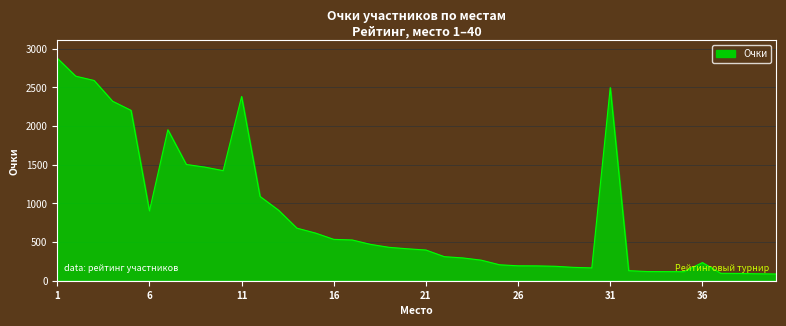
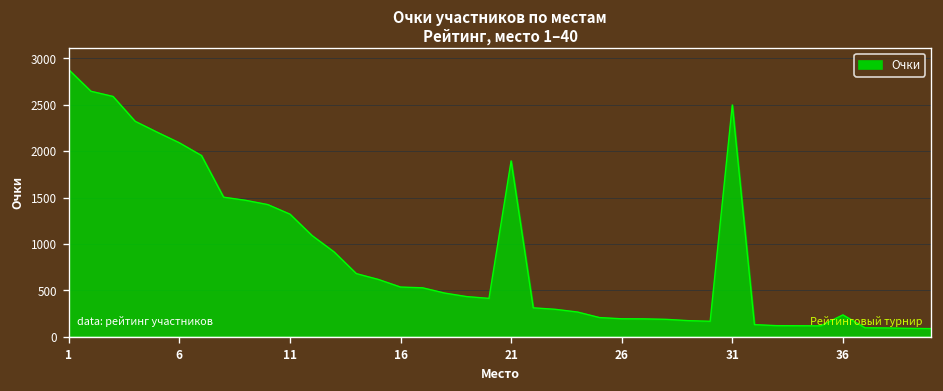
  {
    "1": 2900,
-   "6": 900,
-   "11": 2400,
+   "6": 2100,
+   "11": 1300,
    "16": 500,
-   "21": 400,
+   "21": 1900,
    "26": 200,
    "31": 2500,
    "36": 200
  }
